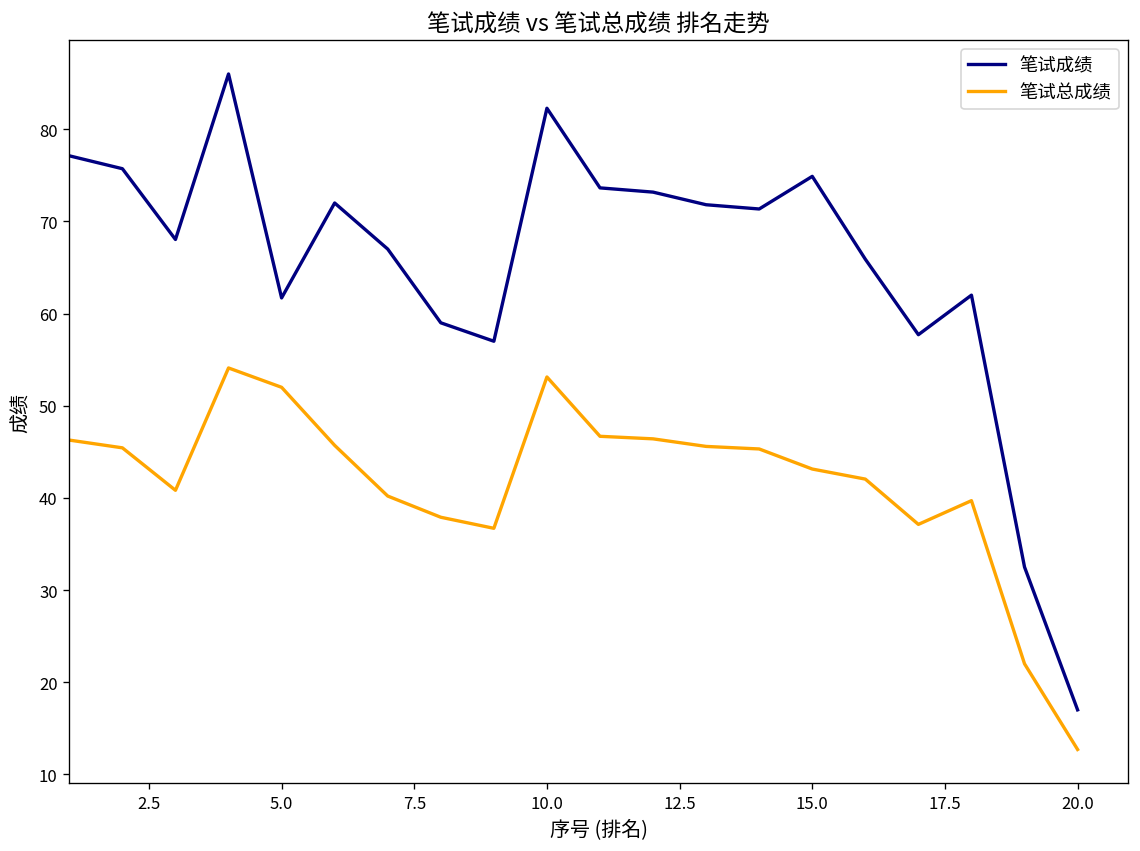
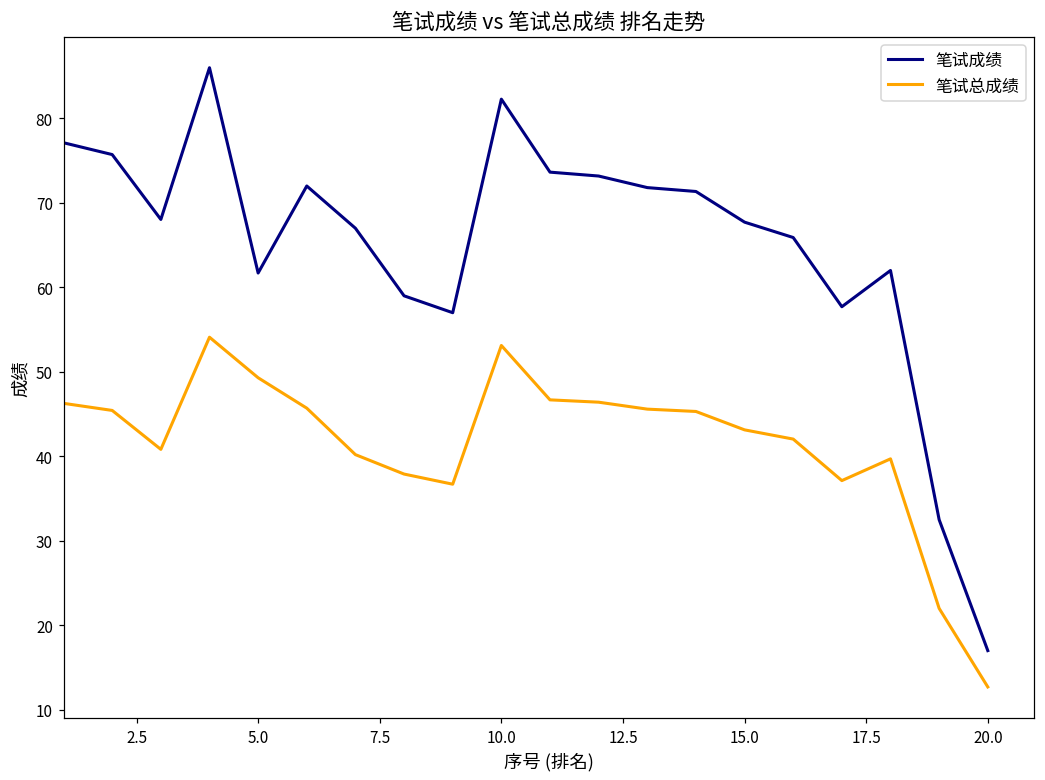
  {
    "笔试成绩": {
      "5.0": 62,
      "10.0": 82,
-     "15.0": 75,
+     "15.0": 68,
      "20.0": 17
    },
    "笔试总成绩": {
-     "5.0": 52,
+     "5.0": 49,
      "10.0": 53,
      "15.0": 43,
      "20.0": 13
    }
  }
